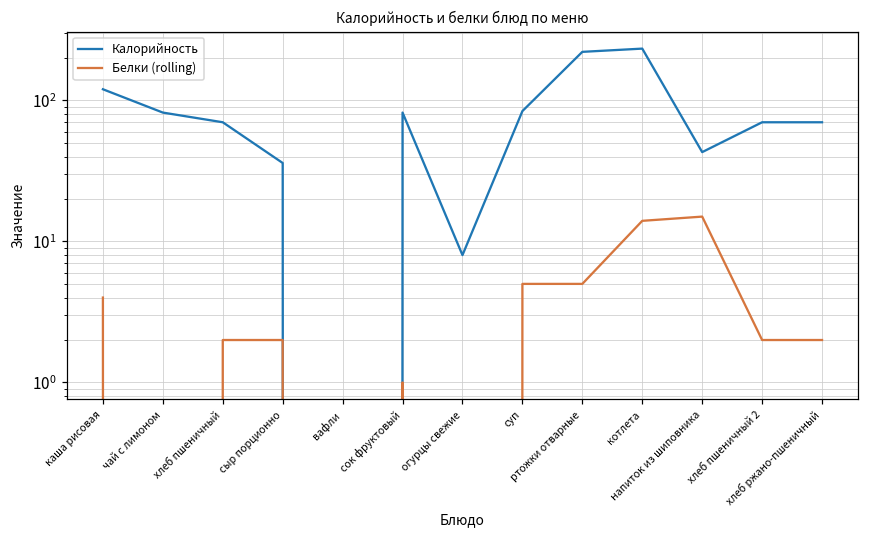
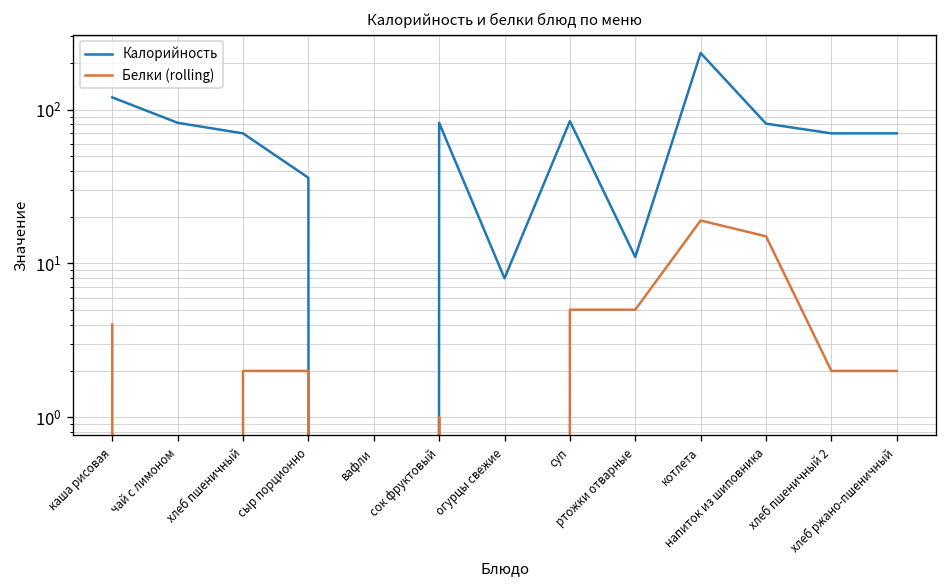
  {
    "Калорийность": {
      "каша рисовая": 120,
      "чай с лимоном": 80,
      "хлеб пшеничный": 70,
      "сыр порционно": 36,
      "сок фруктовый": 80,
      "огурцы свежие": 8,
      "суп": 80,
-     "ртожки отварные": 220,
+     "ртожки отварные": 11,
      "котлета": 230,
-     "напиток из шиповника": 43,
+     "напиток из шиповника": 80,
      "хлеб пшеничный 2": 70,
      "хлеб ржано-пшеничный": 70
    },
    "Белки (rolling)": {
      "каша рисовая": 4,
      "хлеб пшеничный": 2,
      "сыр порционно": 2,
      "сок фруктовый": 1,
      "суп": 5,
      "ртожки отварные": 5,
-     "котлета": 14,
+     "котлета": 19,
      "напиток из шиповника": 15,
      "хлеб пшеничный 2": 2,
      "хлеб ржано-пшеничный": 2
    }
  }
